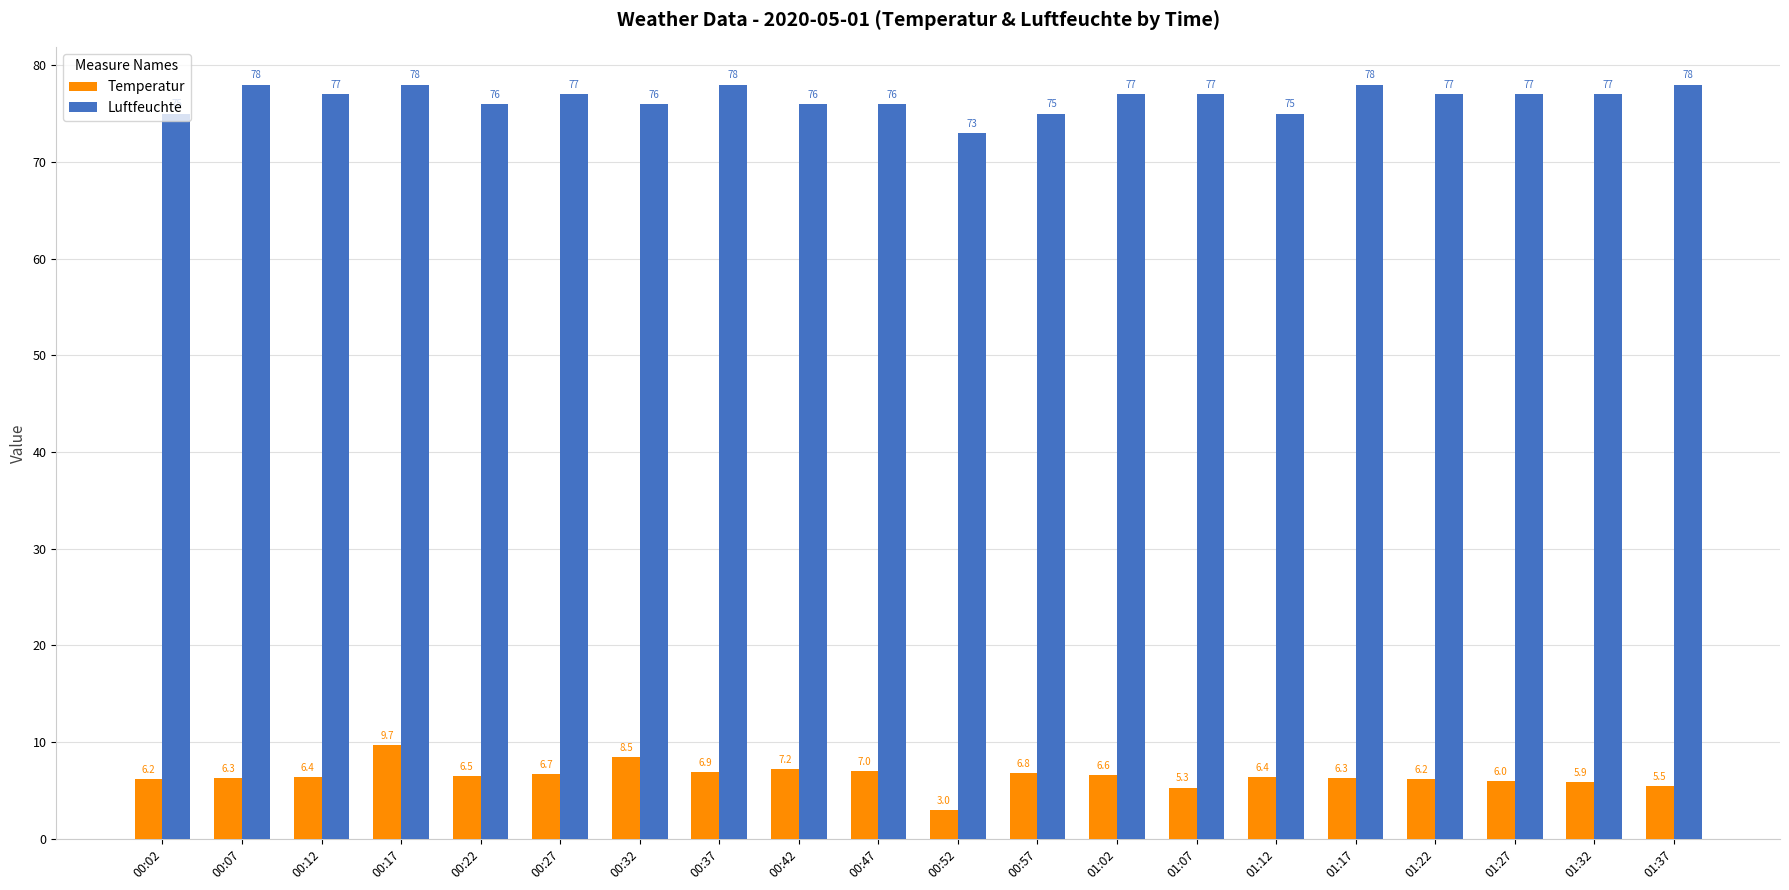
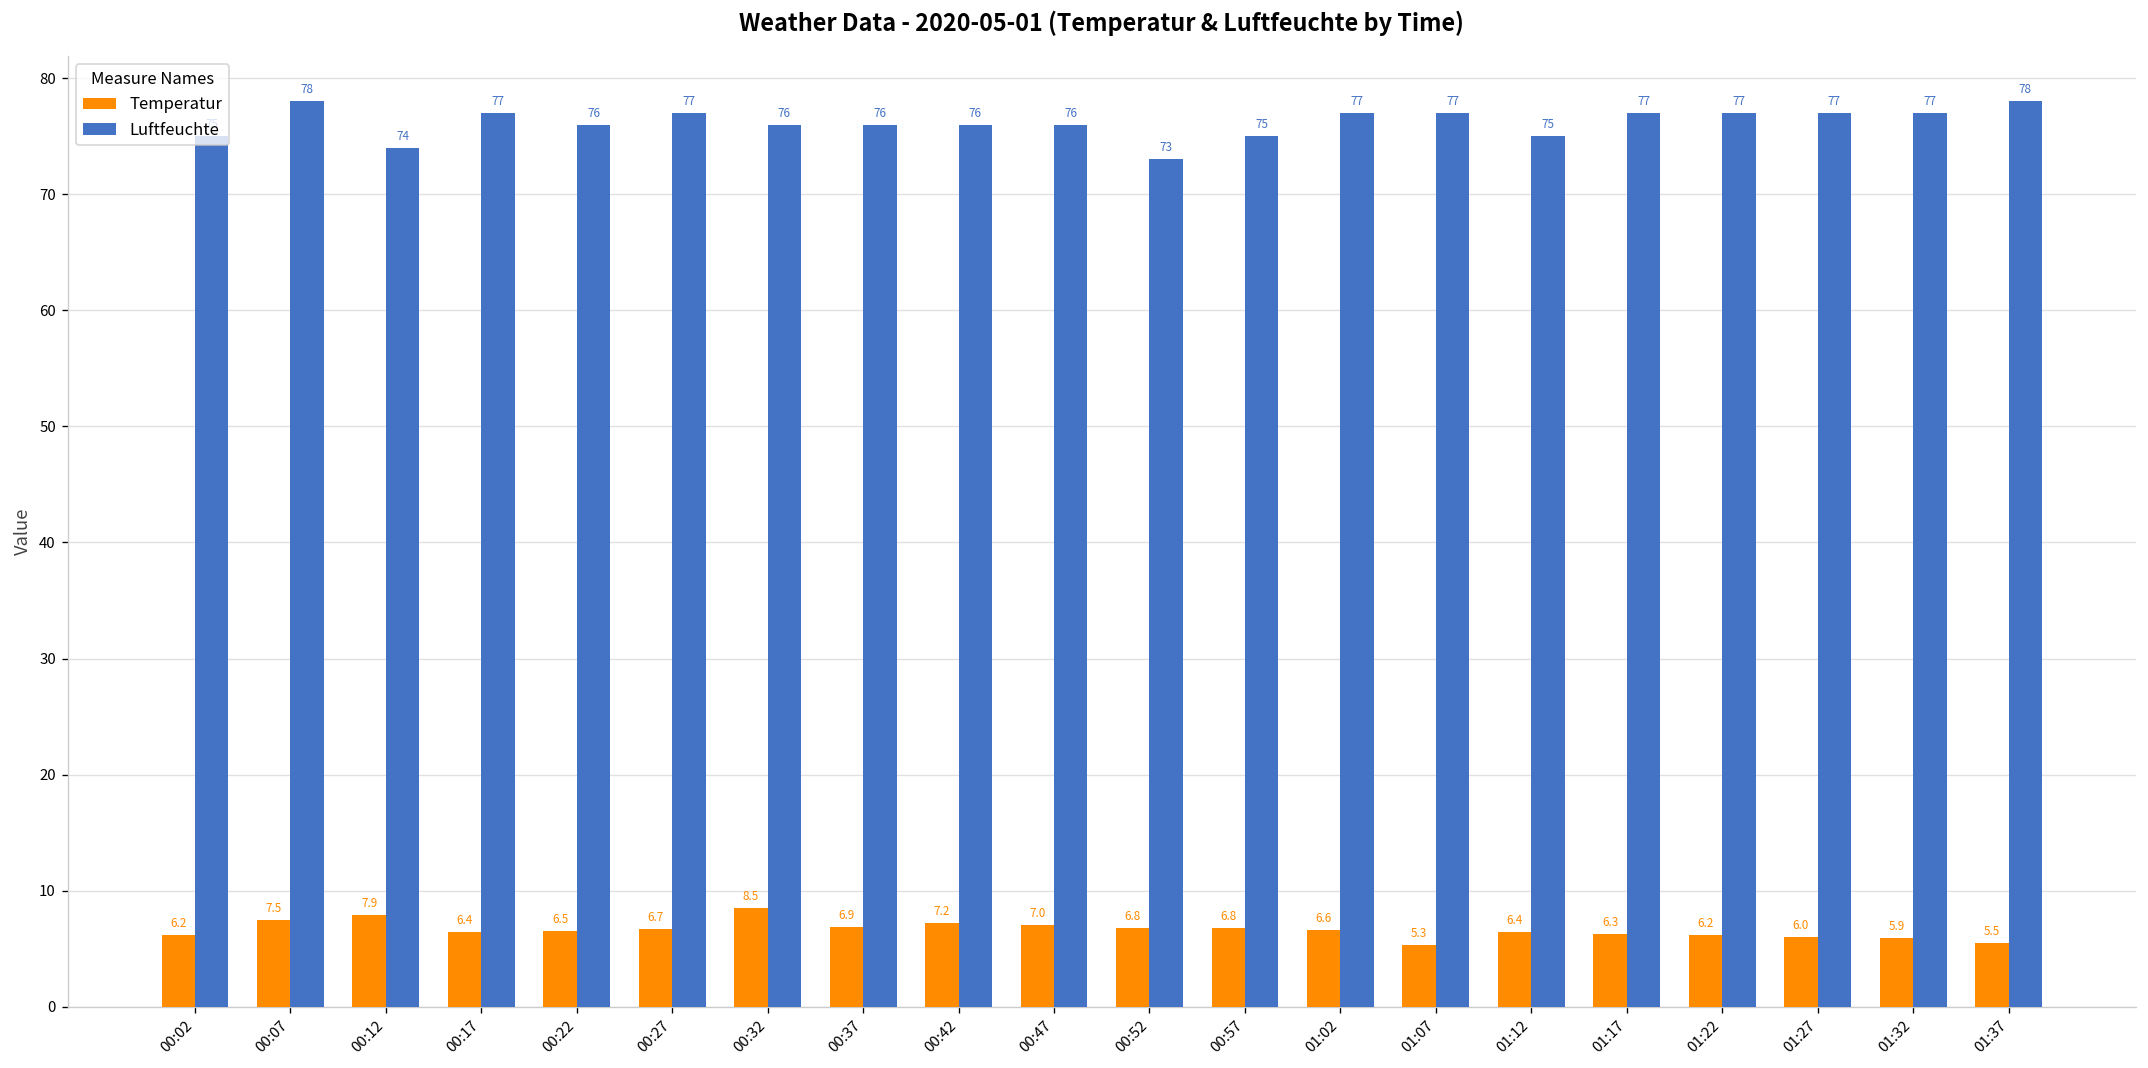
  {
    "Temperatur": {
      "00:02": 6.2,
-     "00:07": 6.3,
-     "00:12": 6.4,
-     "00:17": 9.7,
+     "00:07": 7.5,
+     "00:12": 7.9,
+     "00:17": 6.4,
      "00:22": 6.5,
      "00:27": 6.7,
      "00:32": 8.5,
      "00:37": 6.9,
      "00:42": 7.2,
      "00:47": 7.0,
-     "00:52": 3.0,
+     "00:52": 6.8,
      "00:57": 6.8,
      "01:02": 6.6,
      "01:07": 5.3,
      "01:12": 6.4,
      "01:17": 6.3,
      "01:22": 6.2,
      "01:27": 6.0,
      "01:32": 5.9,
      "01:37": 5.5
    },
    "Luftfeuchte": {
      "00:07": 78,
-     "00:12": 77,
-     "00:17": 78,
+     "00:12": 74,
+     "00:17": 77,
      "00:22": 76,
      "00:27": 77,
      "00:32": 76,
-     "00:37": 78,
+     "00:37": 76,
      "00:42": 76,
      "00:47": 76,
      "00:52": 73,
      "00:57": 75,
      "01:02": 77,
      "01:07": 77,
      "01:12": 75,
-     "01:17": 78,
+     "01:17": 77,
      "01:22": 77,
      "01:27": 77,
      "01:32": 77,
      "01:37": 78
    }
  }
